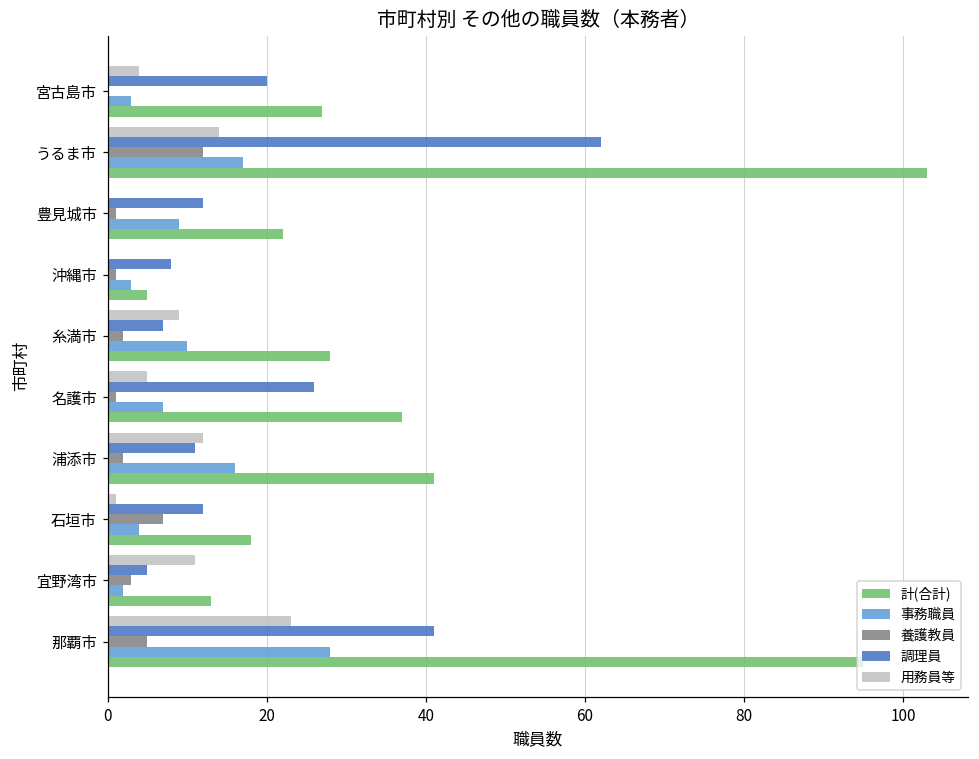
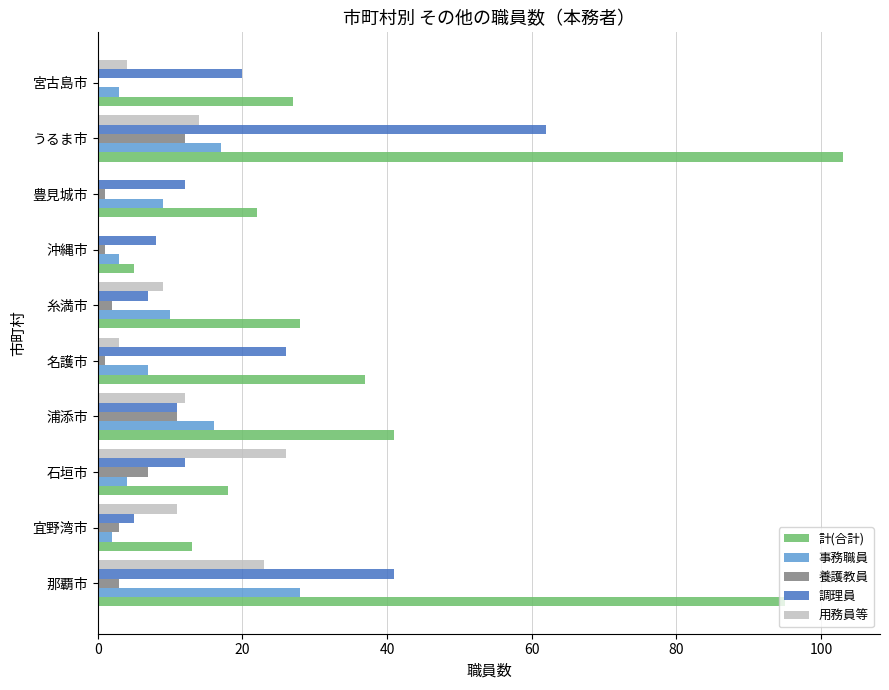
  {
    "計(合計)": {
      "宮古島市": 27,
      "うるま市": 103,
      "豊見城市": 22,
      "沖縄市": 5,
      "糸満市": 28,
      "名護市": 37,
      "浦添市": 41,
      "石垣市": 18,
      "宜野湾市": 13
    },
    "養護教員": {
      "宮古島市": 0,
      "うるま市": 12,
      "豊見城市": 1,
      "沖縄市": 1,
      "糸満市": 2,
      "名護市": 1,
-     "浦添市": 2,
+     "浦添市": 11,
      "石垣市": 7,
      "宜野湾市": 3,
-     "那覇市": 5
+     "那覇市": 3
    },
    "用務員等": {
      "宮古島市": 4,
      "うるま市": 14,
      "豊見城市": 0,
      "沖縄市": 0,
      "糸満市": 9,
-     "名護市": 5,
+     "名護市": 3,
      "浦添市": 12,
-     "石垣市": 1,
+     "石垣市": 26,
      "宜野湾市": 11,
      "那覇市": 23
    }
  }
